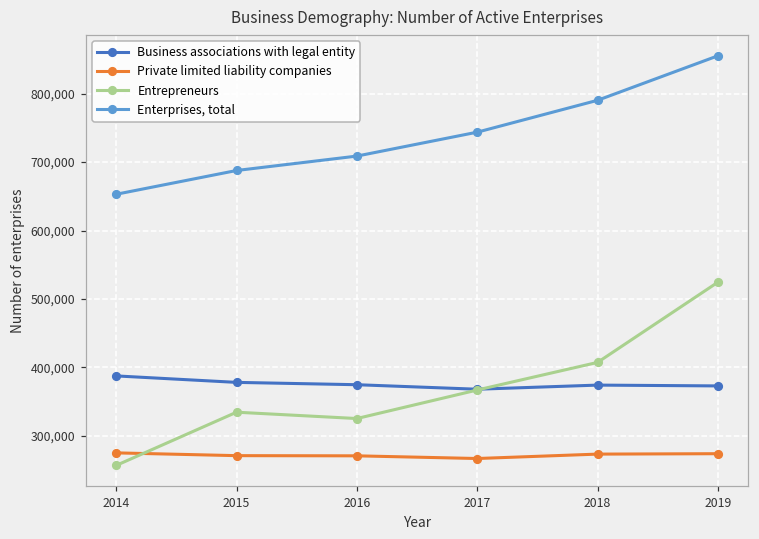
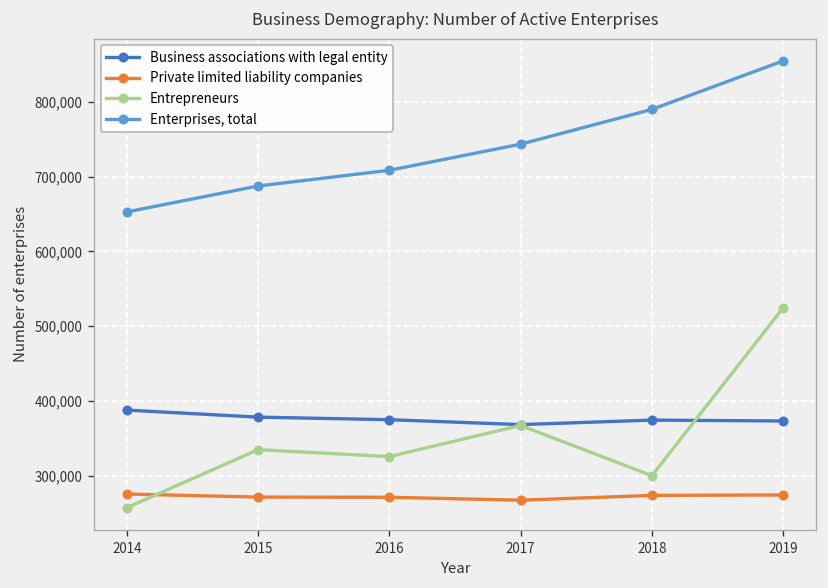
  {
    "Private limited liability companies": {
      "2014": "280,000",
      "2015": "270,000",
      "2016": "270,000",
      "2017": "270,000",
      "2018": "270,000",
      "2019": "270,000"
    },
    "Entrepreneurs": {
      "2014": "260,000",
      "2015": "330,000",
      "2016": "330,000",
-     "2018": "410,000",
+     "2018": "300,000",
      "2019": "520,000"
    }
  }
